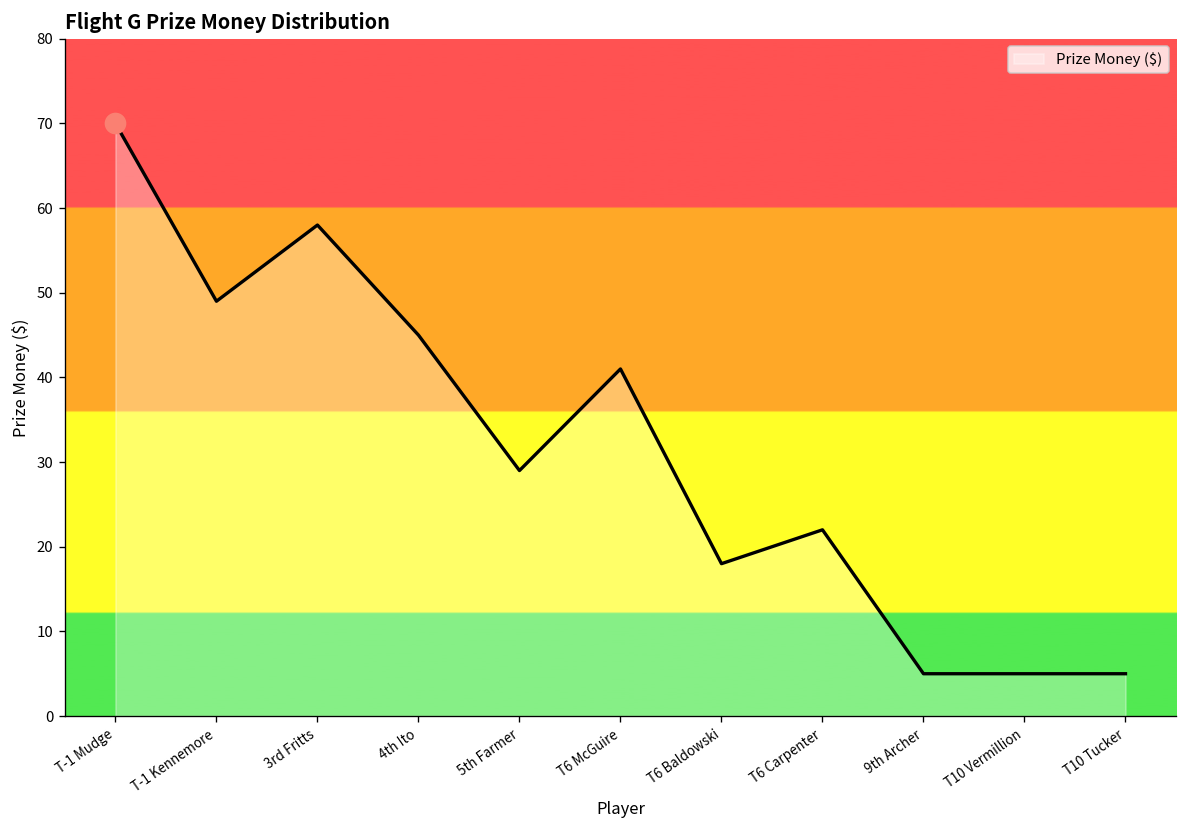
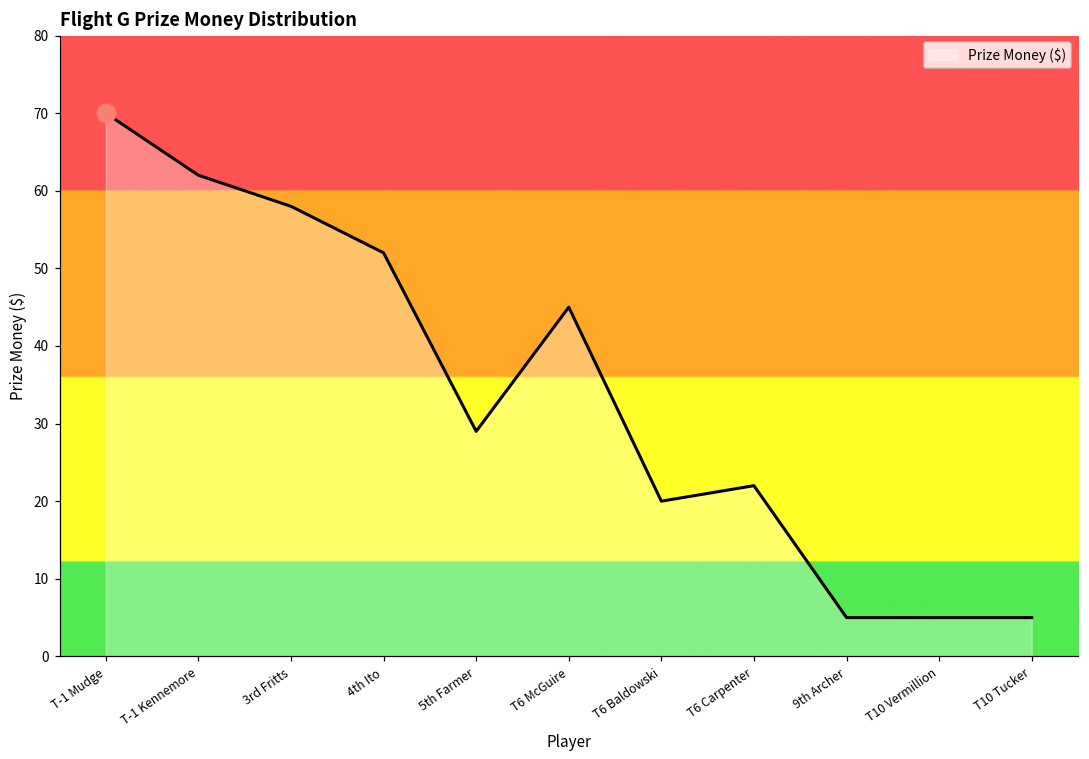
  {
    "Prize Money ($)": {
-     "T-1 Kennemore": 49,
+     "T-1 Kennemore": 62,
      "3rd Fritts": 58,
-     "4th Ito": 45,
+     "4th Ito": 52,
      "5th Farmer": 29,
-     "T6 McGuire": 41,
-     "T6 Baldowski": 18,
+     "T6 McGuire": 45,
+     "T6 Baldowski": 20,
      "T6 Carpenter": 22,
      "9th Archer": 5,
      "T10 Vermillion": 5,
      "T10 Tucker": 5
    }
  }
